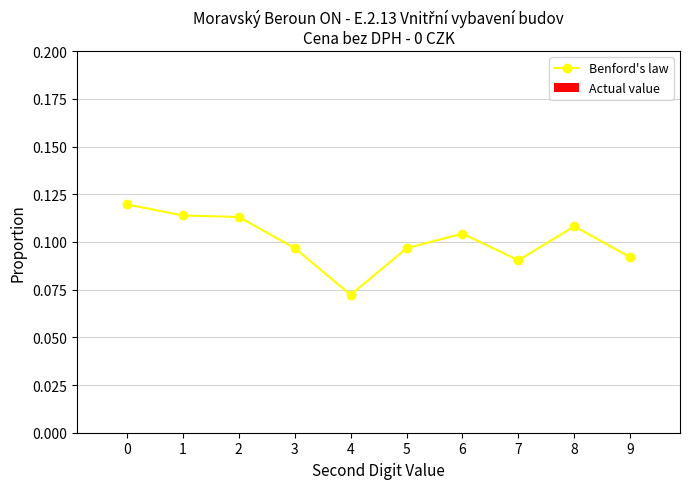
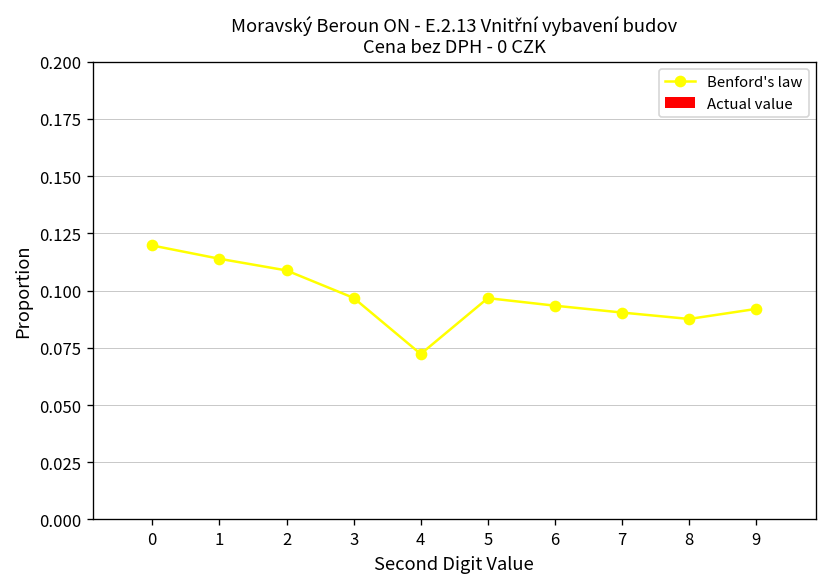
  {
    "Benford's law": {
      "0": 0.120,
      "1": 0.114,
-     "2": 0.113,
+     "2": 0.109,
      "3": 0.097,
      "4": 0.072,
      "5": 0.097,
-     "6": 0.104,
+     "6": 0.093,
      "7": 0.090,
-     "8": 0.108,
+     "8": 0.088,
      "9": 0.092
    },
    "Actual value": {
      "0": 0.000,
      "1": 0.000,
      "2": 0.000,
      "3": 0.000,
      "4": 0.000,
      "5": 0.000,
      "6": 0.000,
      "7": 0.000,
      "8": 0.000,
      "9": 0.000
    }
  }
